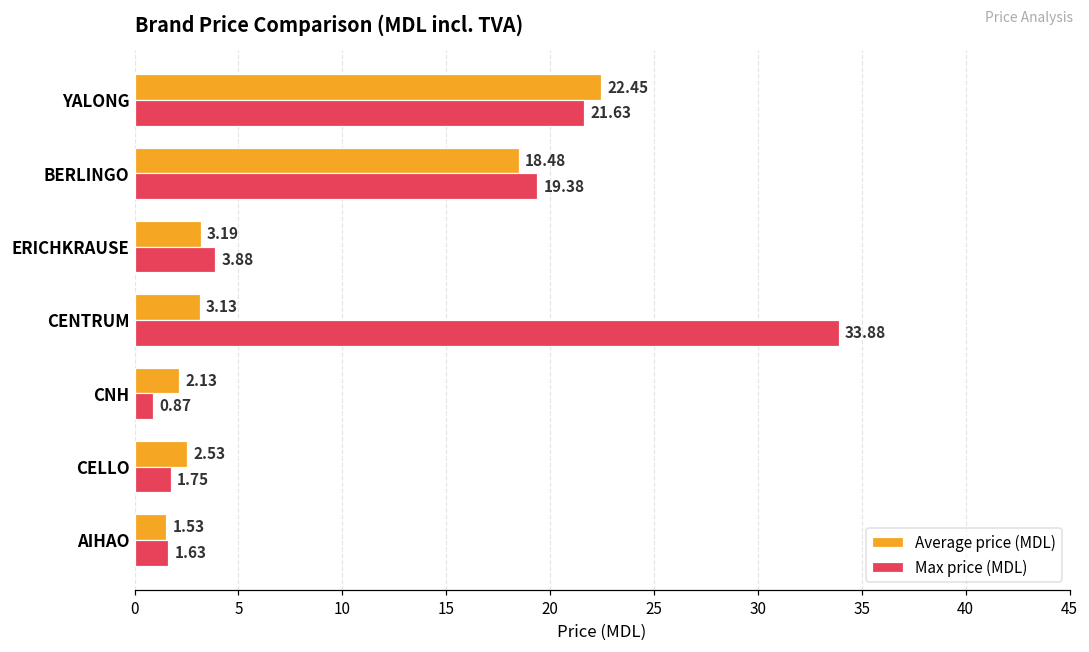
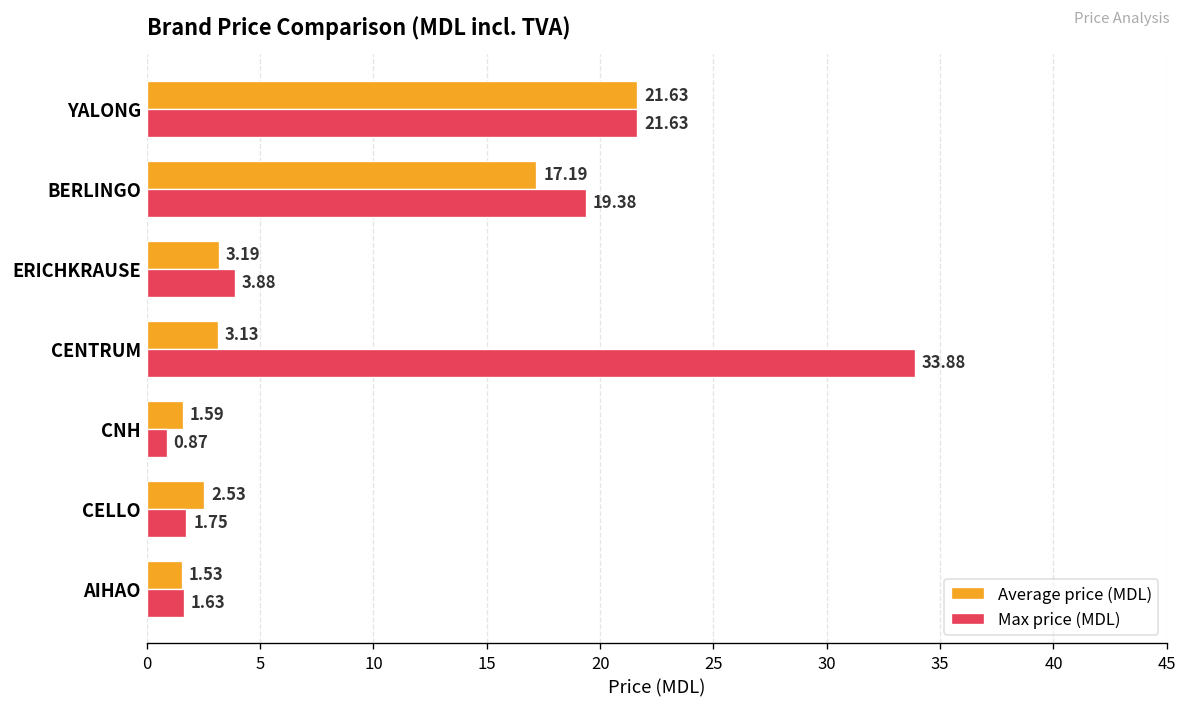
  {
    "Average price (MDL)": {
-     "YALONG": 22.45,
-     "BERLINGO": 18.48,
+     "YALONG": 21.63,
+     "BERLINGO": 17.19,
      "ERICHKRAUSE": 3.19,
      "CENTRUM": 3.13,
-     "CNH": 2.13,
+     "CNH": 1.59,
      "CELLO": 2.53,
      "AIHAO": 1.53
    },
    "Max price (MDL)": {
      "YALONG": 21.63,
      "BERLINGO": 19.38,
      "ERICHKRAUSE": 3.88,
      "CENTRUM": 33.88,
      "CNH": 0.87,
      "CELLO": 1.75,
      "AIHAO": 1.63
    }
  }
